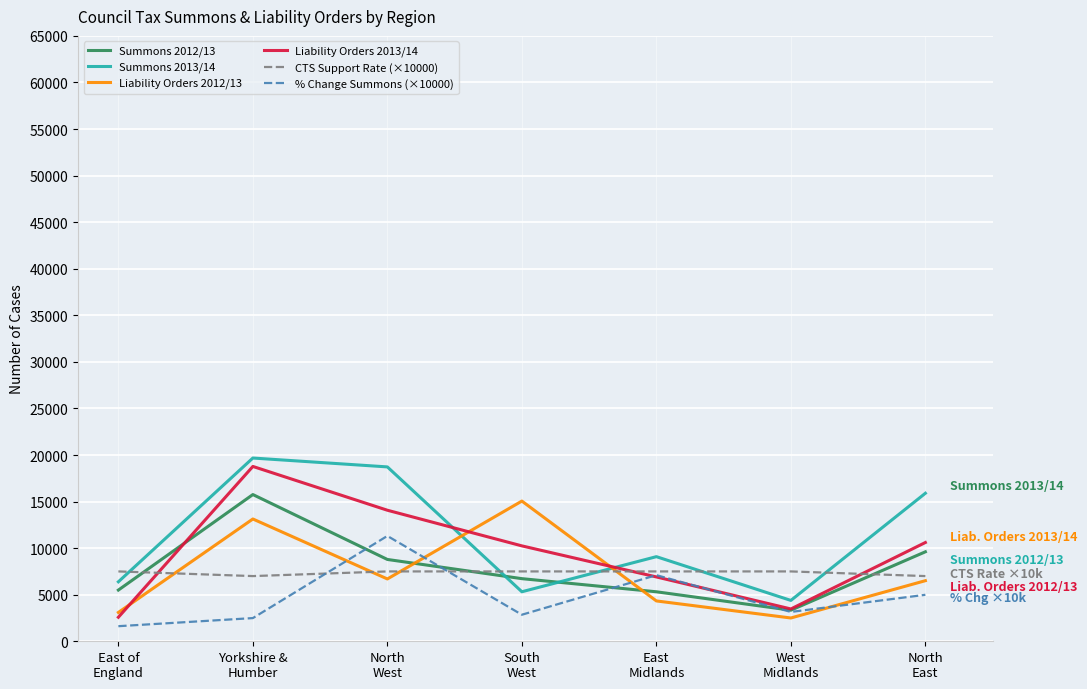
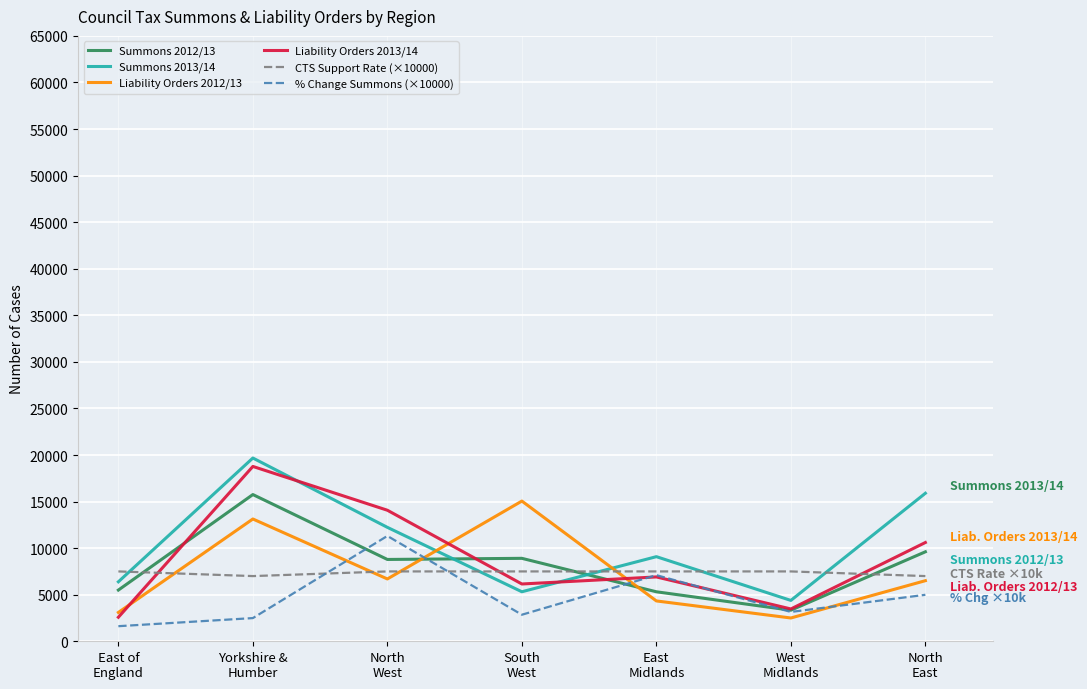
  {
    "Summons 2012/13": {
      "East of England": 5000,
      "Yorkshire & Humber": 16000,
      "North West": 9000,
-     "South West": 7000,
+     "South West": 9000,
      "East Midlands": 5000
    },
    "Summons 2013/14": {
      "East of England": 6000,
      "Yorkshire & Humber": 20000,
-     "North West": 19000,
+     "North West": 12000,
      "South West": 5000,
      "East Midlands": 9000,
      "West Midlands": 4000
    },
    "Liability Orders 2012/13": {
      "East of England": 3000,
      "Yorkshire & Humber": 13000,
      "North West": 7000,
      "South West": 15000,
      "East Midlands": 4000,
      "West Midlands": 3000
    },
    "Liability Orders 2013/14": {
      "East of England": 3000,
      "Yorkshire & Humber": 19000,
      "North West": 14000,
-     "South West": 10000
+     "South West": 6000
    },
    "CTS Support Rate (×10000)": {
      "East of England": 8000,
      "Yorkshire & Humber": 7000,
      "North West": 8000,
      "South West": 8000,
      "East Midlands": 8000,
      "West Midlands": 8000
    },
    "% Change Summons (×10000)": {
      "East of England": 2000,
      "Yorkshire & Humber": 2000,
      "North West": 11000,
      "South West": 3000
    }
  }
